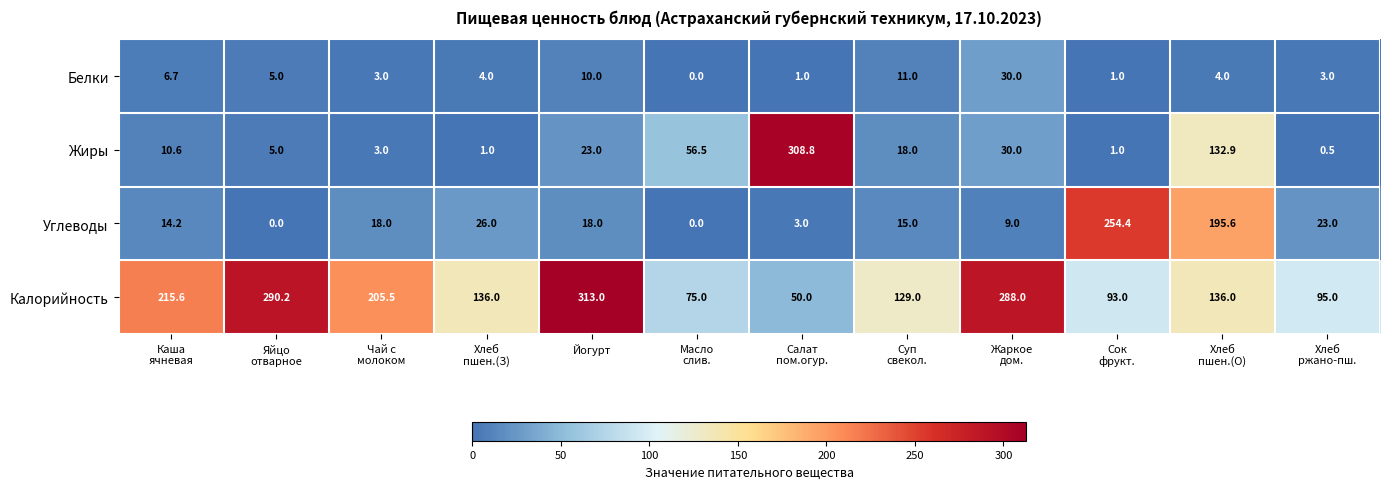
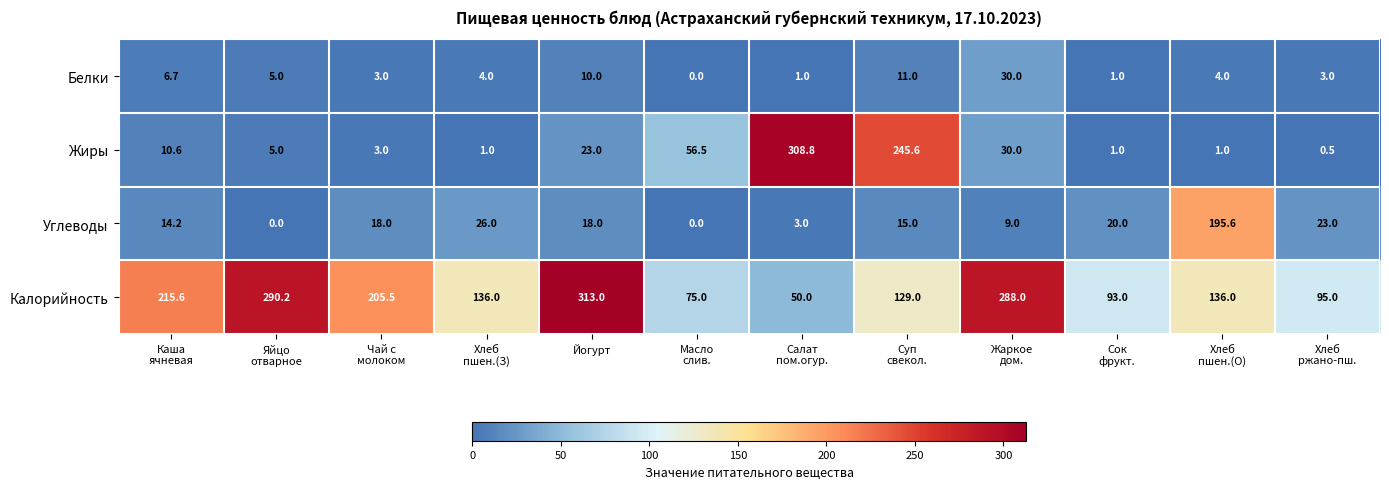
  {
    "Белки": {
      "Каша ячневая": 6.7,
      "Яйцо отварное": 5.0,
      "Чай с молоком": 3.0,
      "Хлеб пшен.(З)": 4.0,
      "Йогурт": 10.0,
      "Масло слив.": 0.0,
      "Салат пом.огур.": 1.0,
      "Суп свекол.": 11.0,
      "Жаркое дом.": 30.0,
      "Сок фрукт.": 1.0,
      "Хлеб пшен.(О)": 4.0,
      "Хлеб ржано-пш.": 3.0
    },
    "Жиры": {
      "Каша ячневая": 10.6,
      "Яйцо отварное": 5.0,
      "Чай с молоком": 3.0,
      "Хлеб пшен.(З)": 1.0,
      "Йогурт": 23.0,
      "Масло слив.": 56.5,
      "Салат пом.огур.": 308.8,
-     "Суп свекол.": 18.0,
+     "Суп свекол.": 245.6,
      "Жаркое дом.": 30.0,
      "Сок фрукт.": 1.0,
-     "Хлеб пшен.(О)": 132.9,
+     "Хлеб пшен.(О)": 1.0,
      "Хлеб ржано-пш.": 0.5
    },
    "Углеводы": {
      "Каша ячневая": 14.2,
      "Яйцо отварное": 0.0,
      "Чай с молоком": 18.0,
      "Хлеб пшен.(З)": 26.0,
      "Йогурт": 18.0,
      "Масло слив.": 0.0,
      "Салат пом.огур.": 3.0,
      "Суп свекол.": 15.0,
      "Жаркое дом.": 9.0,
-     "Сок фрукт.": 254.4,
+     "Сок фрукт.": 20.0,
      "Хлеб пшен.(О)": 195.6,
      "Хлеб ржано-пш.": 23.0
    },
    "Калорийность": {
      "Каша ячневая": 215.6,
      "Яйцо отварное": 290.2,
      "Чай с молоком": 205.5,
      "Хлеб пшен.(З)": 136.0,
      "Йогурт": 313.0,
      "Масло слив.": 75.0,
      "Салат пом.огур.": 50.0,
      "Суп свекол.": 129.0,
      "Жаркое дом.": 288.0,
      "Сок фрукт.": 93.0,
      "Хлеб пшен.(О)": 136.0,
      "Хлеб ржано-пш.": 95.0
    }
  }
